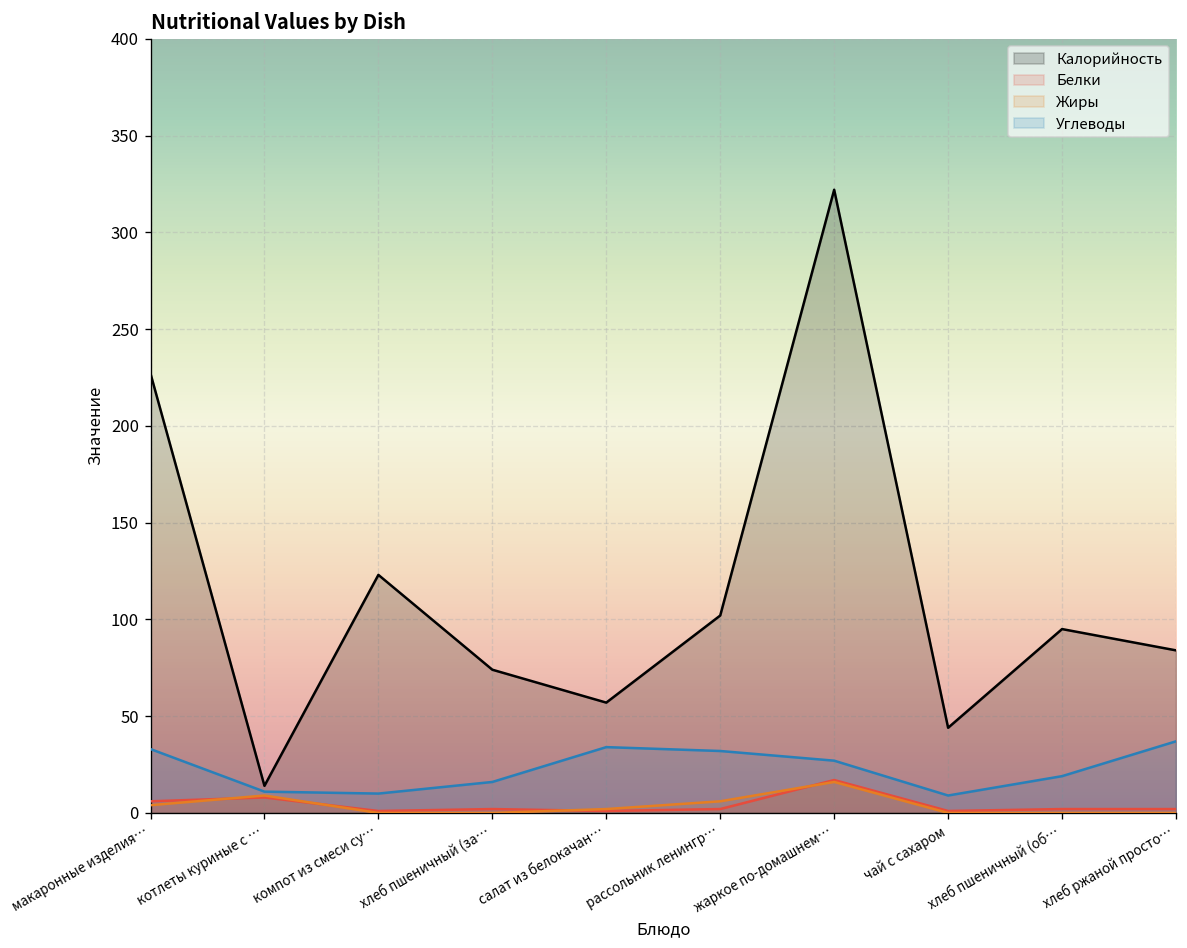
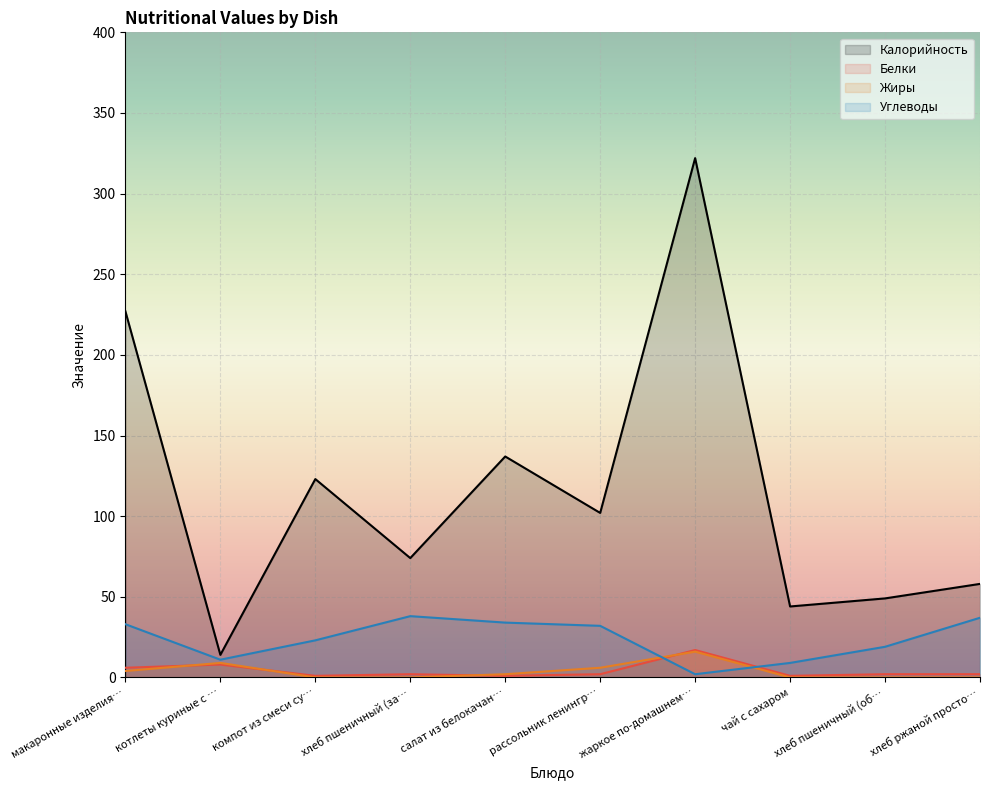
  {
    "Калорийность": {
      "макаронные изделия…": 227,
      "котлеты куриные с …": 14,
      "компот из смеси су…": 123,
      "хлеб пшеничный (за…": 74,
-     "салат из белокачан…": 57,
+     "салат из белокачан…": 137,
      "рассольник ленингр…": 102,
      "жаркое по-домашнем…": 322,
      "чай с сахаром": 44,
-     "хлеб пшеничный (об…": 95,
-     "хлеб ржаной просто…": 84
+     "хлеб пшеничный (об…": 49,
+     "хлеб ржаной просто…": 58
    },
    "Углеводы": {
      "макаронные изделия…": 33,
      "котлеты куриные с …": 11,
-     "компот из смеси су…": 10,
-     "хлеб пшеничный (за…": 16,
+     "компот из смеси су…": 23,
+     "хлеб пшеничный (за…": 38,
      "салат из белокачан…": 34,
      "рассольник ленингр…": 32,
-     "жаркое по-домашнем…": 27,
+     "жаркое по-домашнем…": 2,
      "чай с сахаром": 9,
      "хлеб пшеничный (об…": 19,
      "хлеб ржаной просто…": 37
    }
  }
